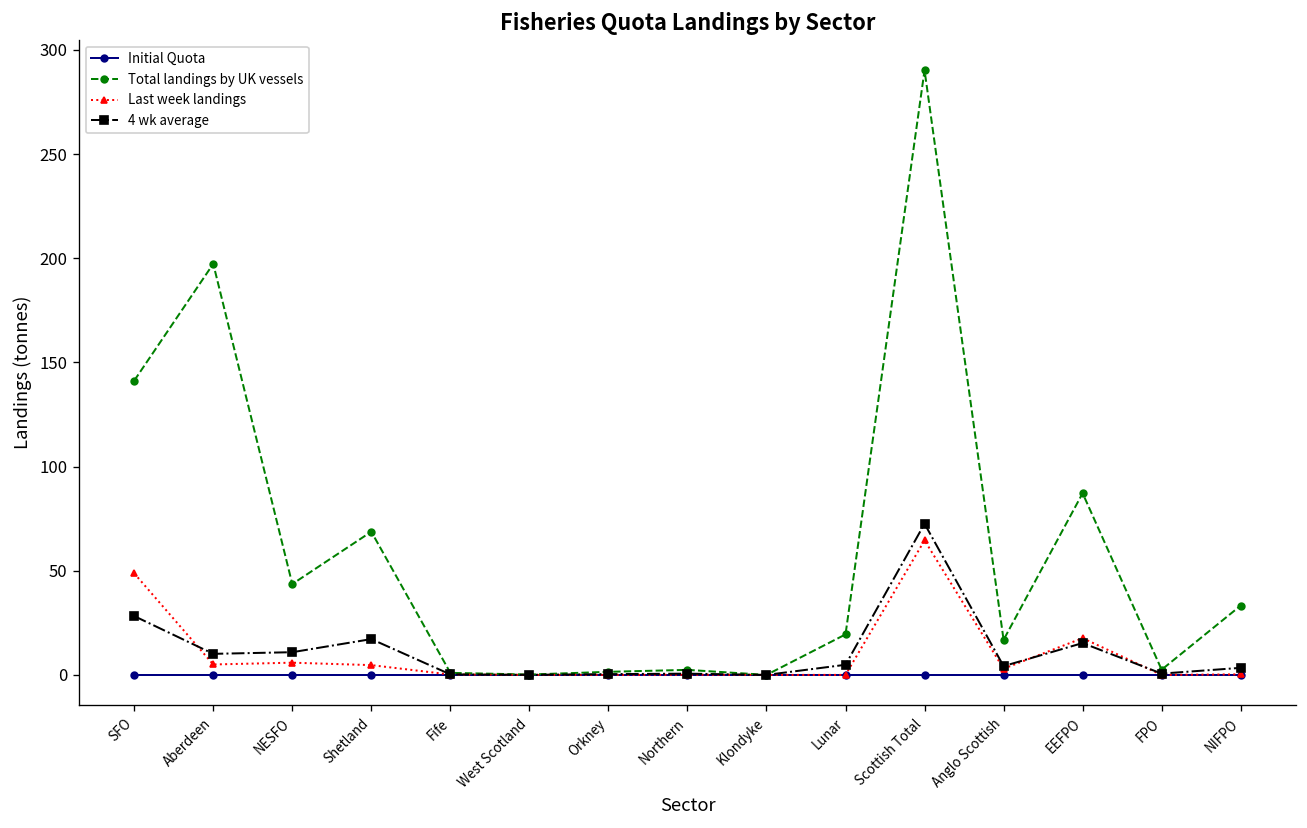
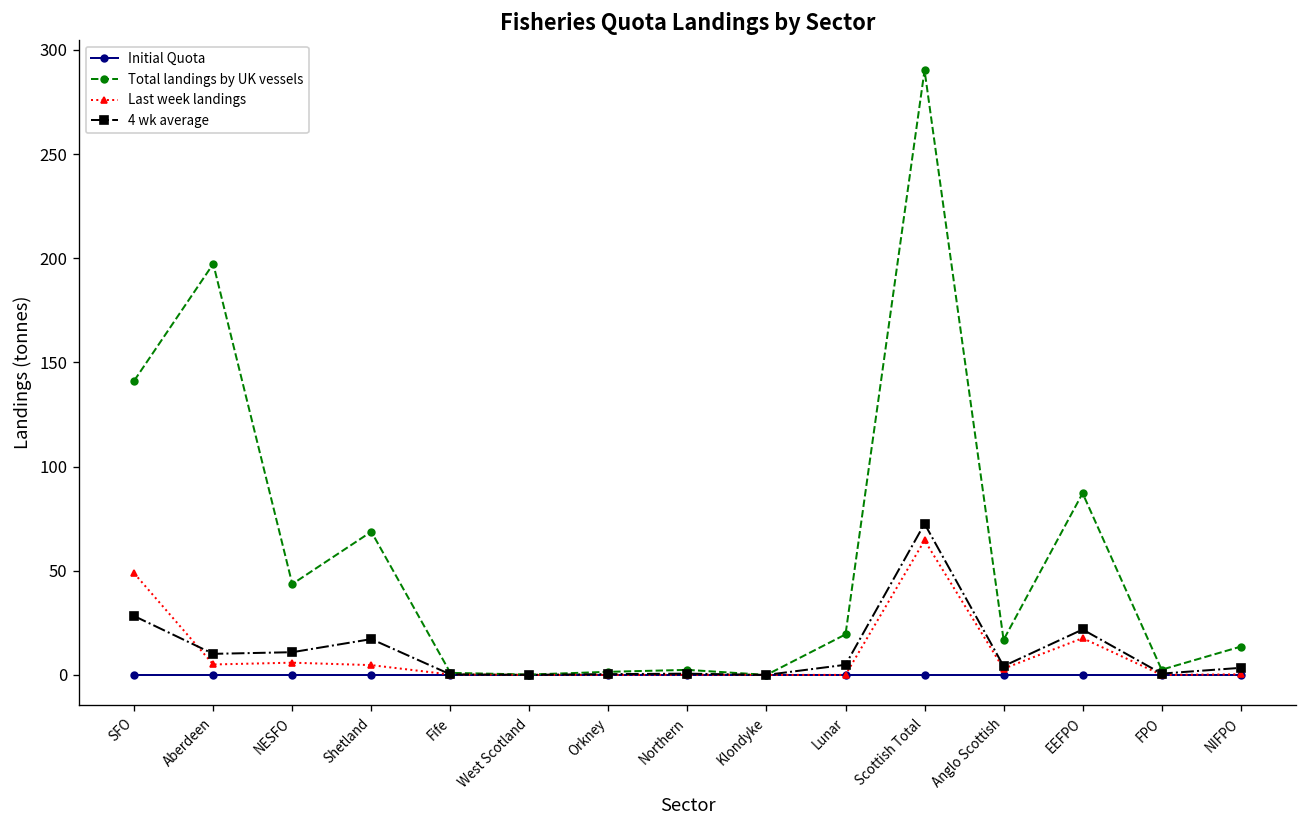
  {
    "Initial Quota": {
      "SFO": 0,
      "Aberdeen": 0,
      "NESFO": 0,
      "Shetland": 0,
      "Scottish Total": 0,
      "Anglo Scottish": 0,
      "EEFPO": 0
    },
    "Total landings by UK vessels": {
      "SFO": 141,
      "Aberdeen": 197,
      "NESFO": 44,
      "Shetland": 69,
      "Northern": 2,
      "Lunar": 19,
      "Scottish Total": 290,
      "Anglo Scottish": 17,
      "EEFPO": 87,
      "FPO": 3,
-     "NIFPO": 33
+     "NIFPO": 14
    },
    "Last week landings": {
      "SFO": 49,
      "Aberdeen": 5,
      "NESFO": 6,
      "Shetland": 5,
      "Scottish Total": 65,
      "EEFPO": 18
    },
    "4 wk average": {
      "SFO": 28,
      "Aberdeen": 10,
      "NESFO": 11,
      "Shetland": 17,
      "Lunar": 5,
      "Scottish Total": 73,
-     "EEFPO": 15,
+     "EEFPO": 22,
      "NIFPO": 3
    }
  }
